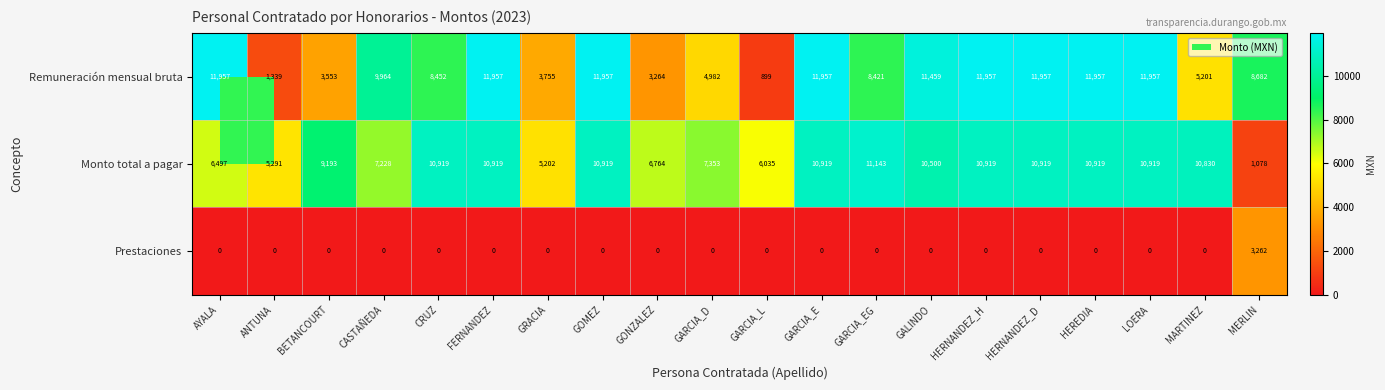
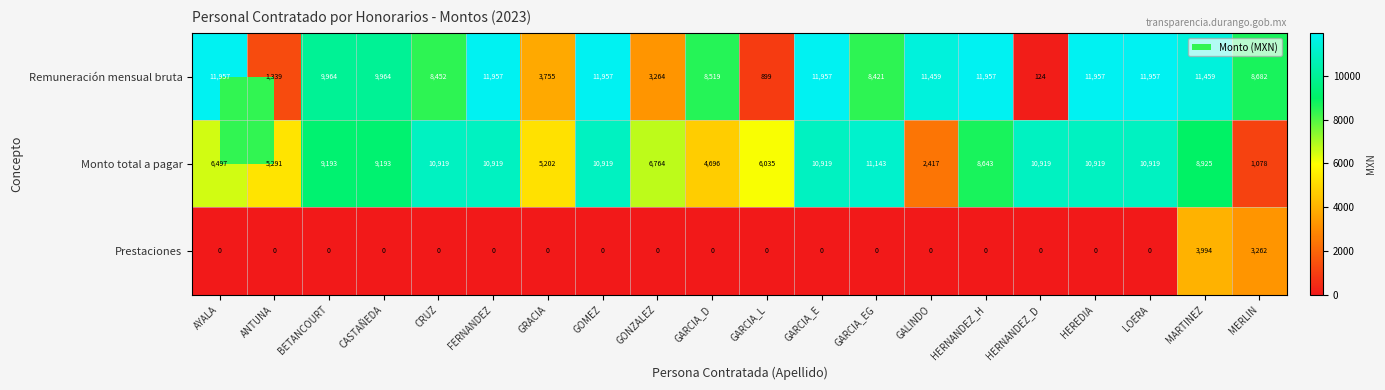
  {
    "Remuneración mensual bruta": {
-     "BETANCOURT": "3,553",
+     "BETANCOURT": "9,964",
      "CASTAÑEDA": "9,964",
      "CRUZ": "8,452",
      "FERNANDEZ": "11,957",
      "GRACIA": "3,755",
      "GOMEZ": "11,957",
      "GONZALEZ": "3,264",
-     "GARCIA_D": "4,982",
+     "GARCIA_D": "8,519",
      "GARCIA_L": "899",
      "GARCIA_E": "11,957",
      "GARCIA_EG": "8,421",
      "GALINDO": "11,459",
      "HERNANDEZ_H": "11,957",
-     "HERNANDEZ_D": "11,957",
+     "HERNANDEZ_D": "124",
      "HEREDIA": "11,957",
      "LOERA": "11,957",
-     "MARTINEZ": "5,201",
+     "MARTINEZ": "11,459",
      "MERLIN": "8,682"
    },
    "Monto total a pagar": {
      "BETANCOURT": "9,193",
-     "CASTAÑEDA": "7,228",
+     "CASTAÑEDA": "9,193",
      "CRUZ": "10,919",
      "FERNANDEZ": "10,919",
      "GRACIA": "5,202",
      "GOMEZ": "10,919",
      "GONZALEZ": "6,764",
-     "GARCIA_D": "7,353",
+     "GARCIA_D": "4,696",
      "GARCIA_L": "6,035",
      "GARCIA_E": "10,919",
      "GARCIA_EG": "11,143",
-     "GALINDO": "10,500",
-     "HERNANDEZ_H": "10,919",
+     "GALINDO": "2,417",
+     "HERNANDEZ_H": "8,643",
      "HERNANDEZ_D": "10,919",
      "HEREDIA": "10,919",
      "LOERA": "10,919",
-     "MARTINEZ": "10,830",
+     "MARTINEZ": "8,925",
      "MERLIN": "1,078"
    },
    "Prestaciones": {
      "AYALA": "0",
      "ANTUNA": "0",
      "BETANCOURT": "0",
      "CASTAÑEDA": "0",
      "CRUZ": "0",
      "FERNANDEZ": "0",
      "GRACIA": "0",
      "GOMEZ": "0",
      "GONZALEZ": "0",
      "GARCIA_D": "0",
      "GARCIA_L": "0",
      "GARCIA_E": "0",
      "GARCIA_EG": "0",
      "GALINDO": "0",
      "HERNANDEZ_H": "0",
      "HERNANDEZ_D": "0",
      "HEREDIA": "0",
      "LOERA": "0",
-     "MARTINEZ": "0",
+     "MARTINEZ": "3,994",
      "MERLIN": "3,262"
    }
  }
